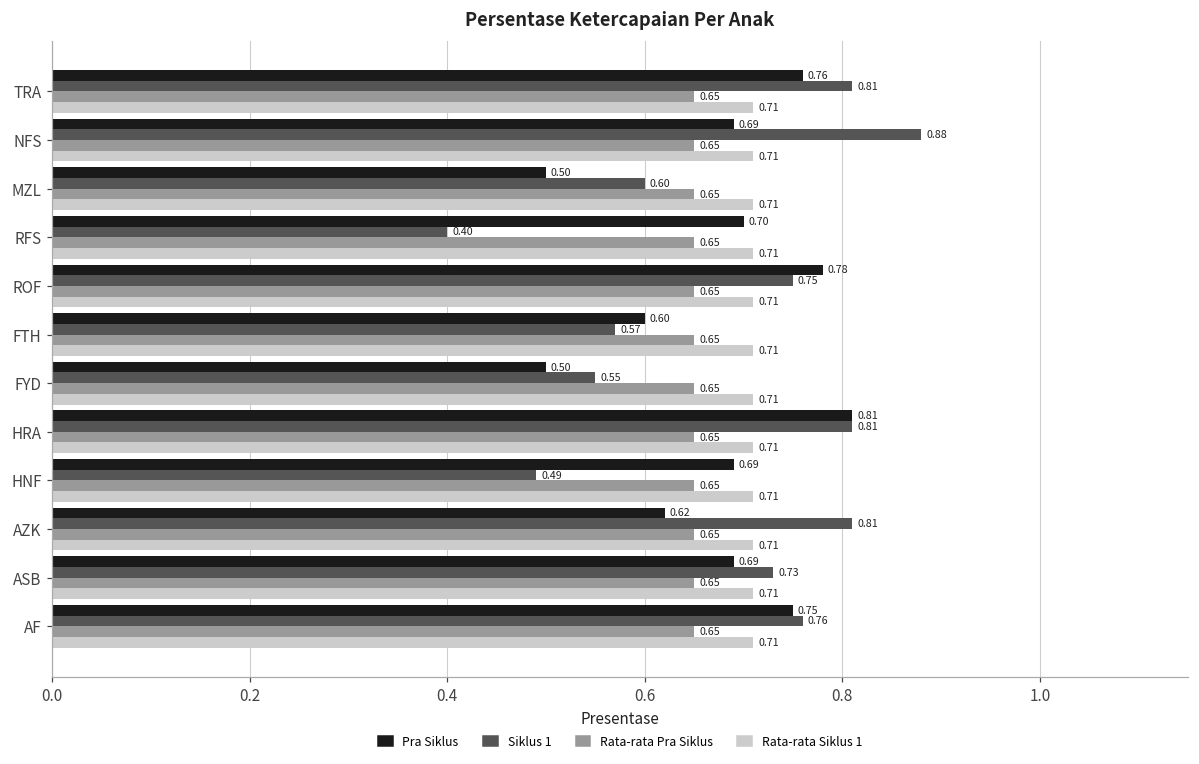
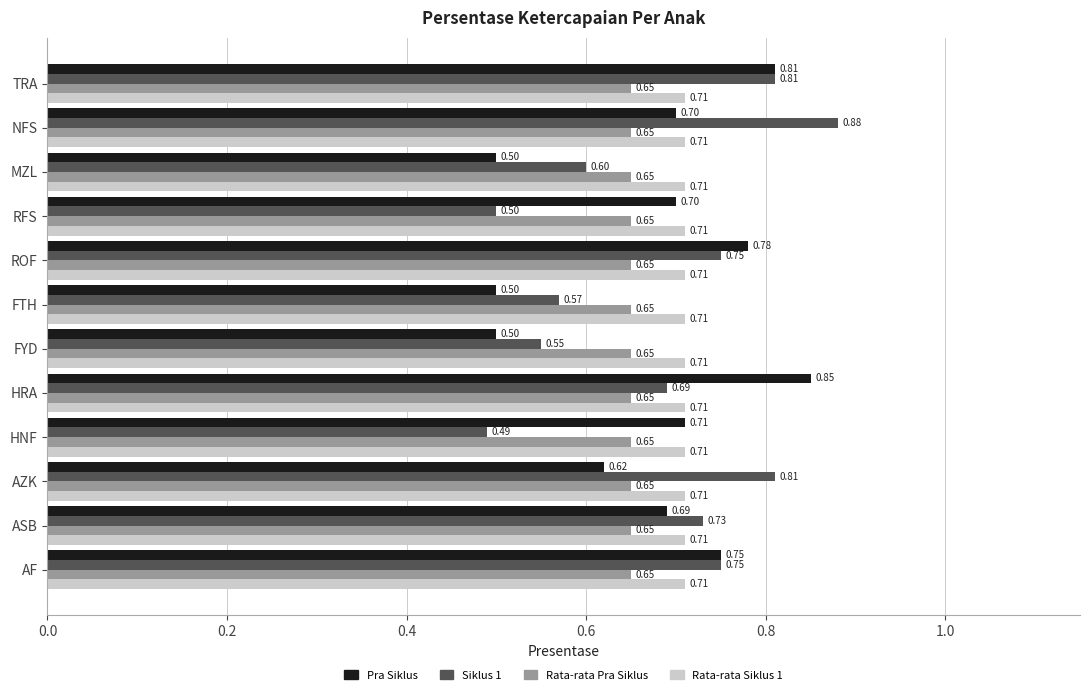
  {
    "Pra Siklus": {
-     "TRA": 0.76,
-     "NFS": 0.69,
+     "TRA": 0.81,
+     "NFS": 0.70,
      "MZL": 0.50,
      "RFS": 0.70,
      "ROF": 0.78,
-     "FTH": 0.60,
+     "FTH": 0.50,
      "FYD": 0.50,
-     "HRA": 0.81,
-     "HNF": 0.69,
+     "HRA": 0.85,
+     "HNF": 0.71,
      "AZK": 0.62,
      "ASB": 0.69,
      "AF": 0.75
    },
    "Siklus 1": {
      "TRA": 0.81,
      "NFS": 0.88,
      "MZL": 0.60,
-     "RFS": 0.40,
+     "RFS": 0.50,
      "ROF": 0.75,
      "FTH": 0.57,
      "FYD": 0.55,
-     "HRA": 0.81,
+     "HRA": 0.69,
      "HNF": 0.49,
      "AZK": 0.81,
      "ASB": 0.73,
-     "AF": 0.76
+     "AF": 0.75
    },
    "Rata-rata Pra Siklus": {
      "TRA": 0.65,
      "NFS": 0.65,
      "MZL": 0.65,
      "RFS": 0.65,
      "ROF": 0.65,
      "FTH": 0.65,
      "FYD": 0.65,
      "HRA": 0.65,
      "HNF": 0.65,
      "AZK": 0.65,
      "ASB": 0.65,
      "AF": 0.65
    },
    "Rata-rata Siklus 1": {
      "TRA": 0.71,
      "NFS": 0.71,
      "MZL": 0.71,
      "RFS": 0.71,
      "ROF": 0.71,
      "FTH": 0.71,
      "FYD": 0.71,
      "HRA": 0.71,
      "HNF": 0.71,
      "AZK": 0.71,
      "ASB": 0.71,
      "AF": 0.71
    }
  }
